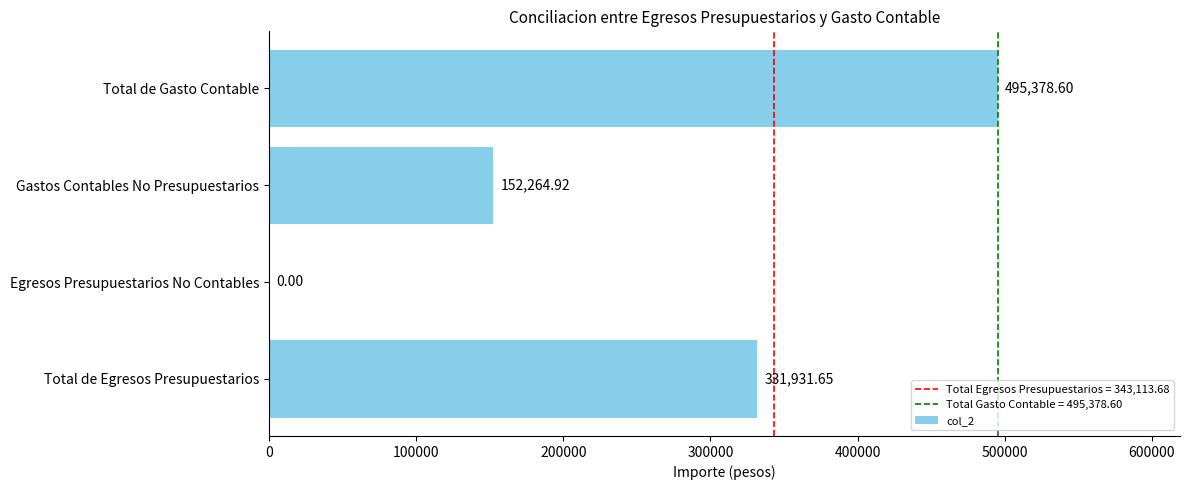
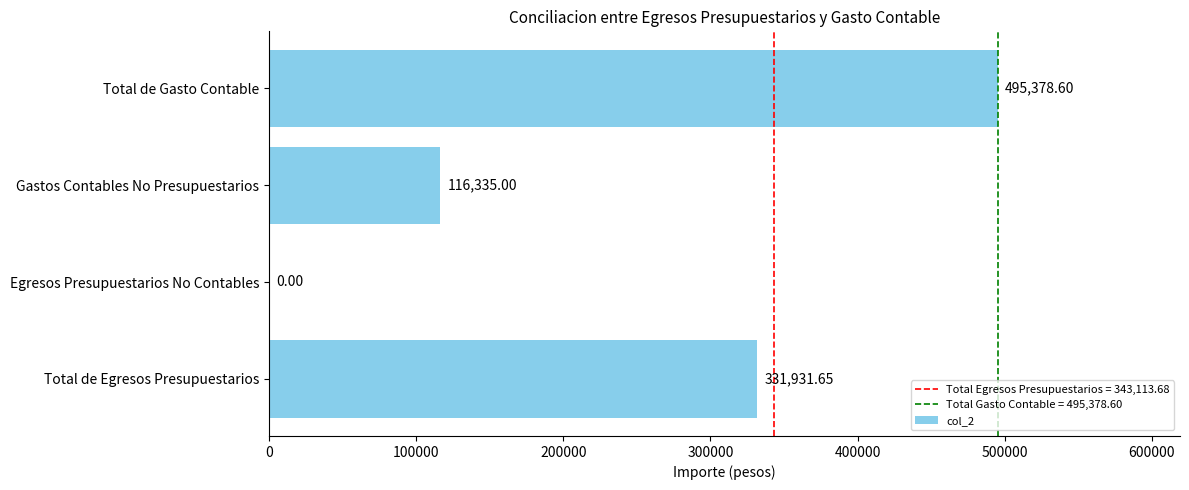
  {
    "Total de Gasto Contable": "495,378.60",
-   "Gastos Contables No Presupuestarios": "152,264.92",
+   "Gastos Contables No Presupuestarios": "116,335.00",
    "Egresos Presupuestarios No Contables": "0.00",
    "Total de Egresos Presupuestarios": "331,931.65"
  }
